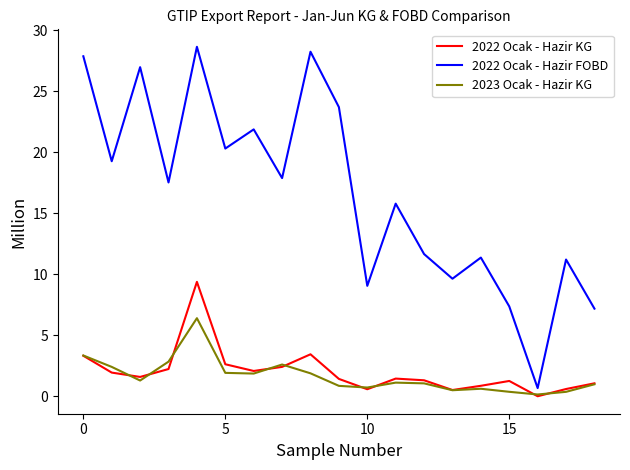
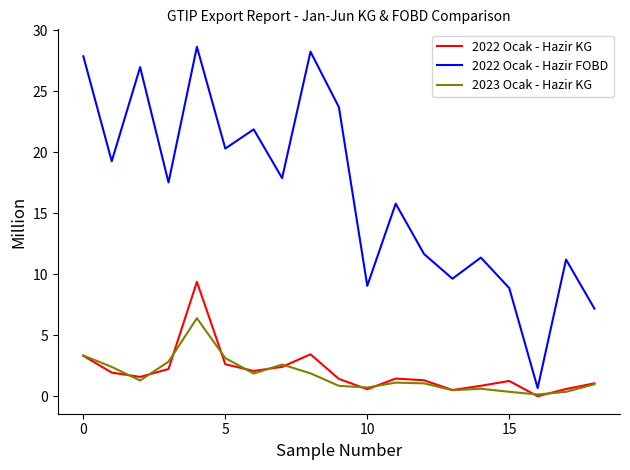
  {
    "2022 Ocak - Hazir KG": {
      "5": 2.6,
      "15": 1.3
    },
    "2022 Ocak - Hazir FOBD": {
      "0": 27.9,
      "5": 20.3,
      "10": 9.1,
-     "15": 7.4
+     "15": 8.9
    },
    "2023 Ocak - Hazir KG": {
-     "5": 1.9,
+     "5": 3.1,
      "15": 0.4
    }
  }
